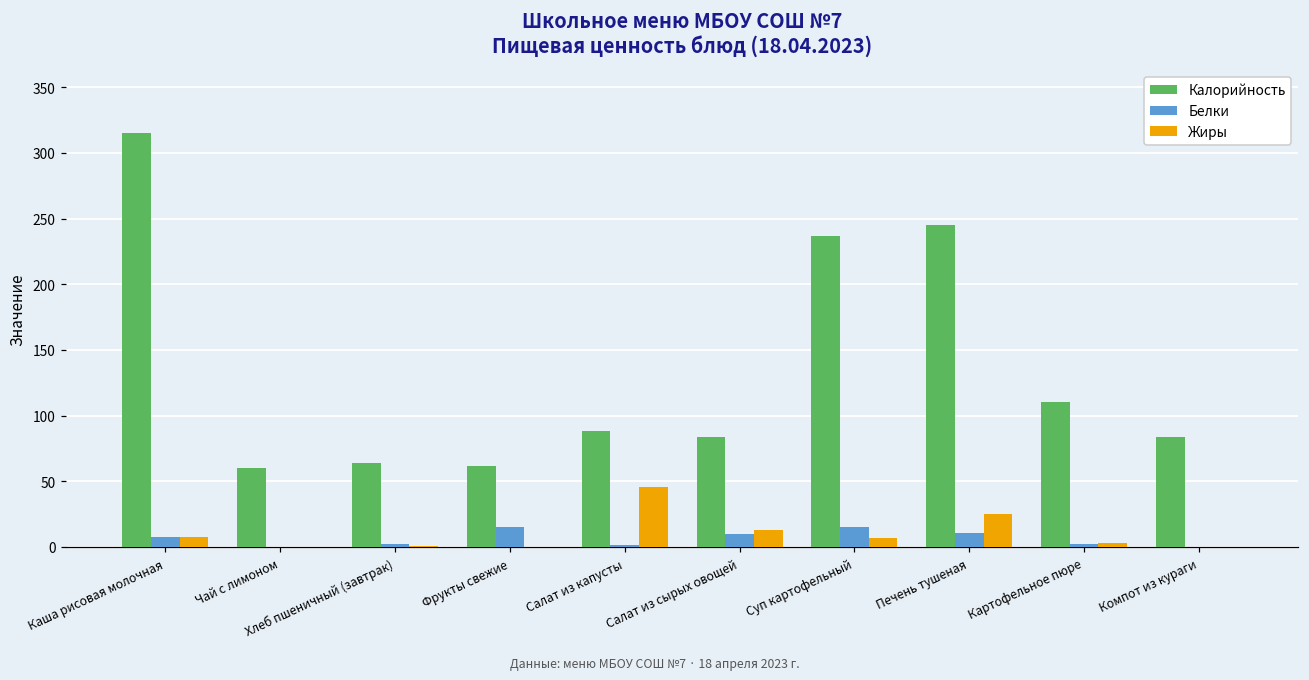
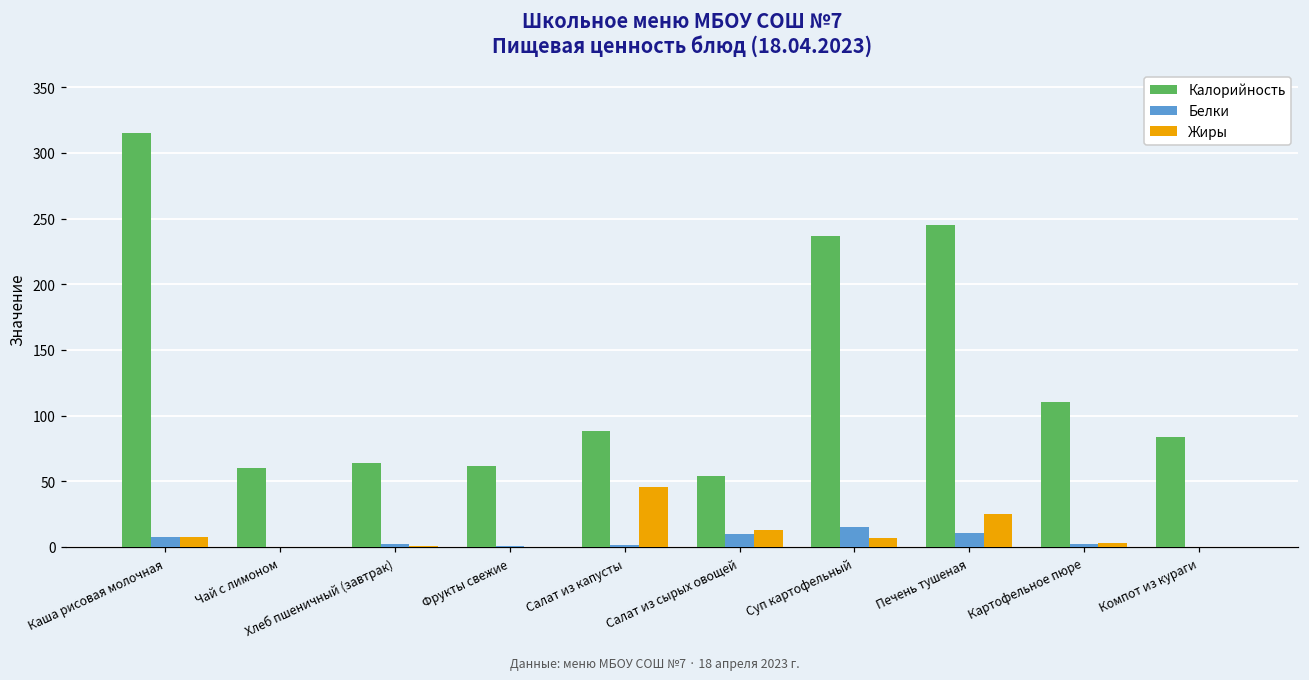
  {
    "Калорийность": {
      "Каша рисовая молочная": 315,
      "Чай с лимоном": 60,
      "Хлеб пшеничный (завтрак)": 64,
      "Фрукты свежие": 62,
      "Салат из капусты": 88,
-     "Салат из сырых овощей": 84,
+     "Салат из сырых овощей": 54,
      "Суп картофельный": 237,
      "Печень тушеная": 245,
      "Картофельное пюре": 110,
      "Компот из кураги": 84
    },
    "Белки": {
      "Каша рисовая молочная": 7,
      "Хлеб пшеничный (завтрак)": 2,
-     "Фрукты свежие": 15,
+     "Фрукты свежие": 1,
      "Салат из сырых овощей": 10,
      "Суп картофельный": 15,
      "Печень тушеная": 11,
      "Картофельное пюре": 2
    },
    "Жиры": {
      "Каша рисовая молочная": 7,
      "Чай с лимоном": 0,
      "Фрукты свежие": 0,
      "Салат из капусты": 46,
      "Салат из сырых овощей": 13,
      "Суп картофельный": 7,
      "Печень тушеная": 25,
      "Картофельное пюре": 3,
      "Компот из кураги": 0
    }
  }
